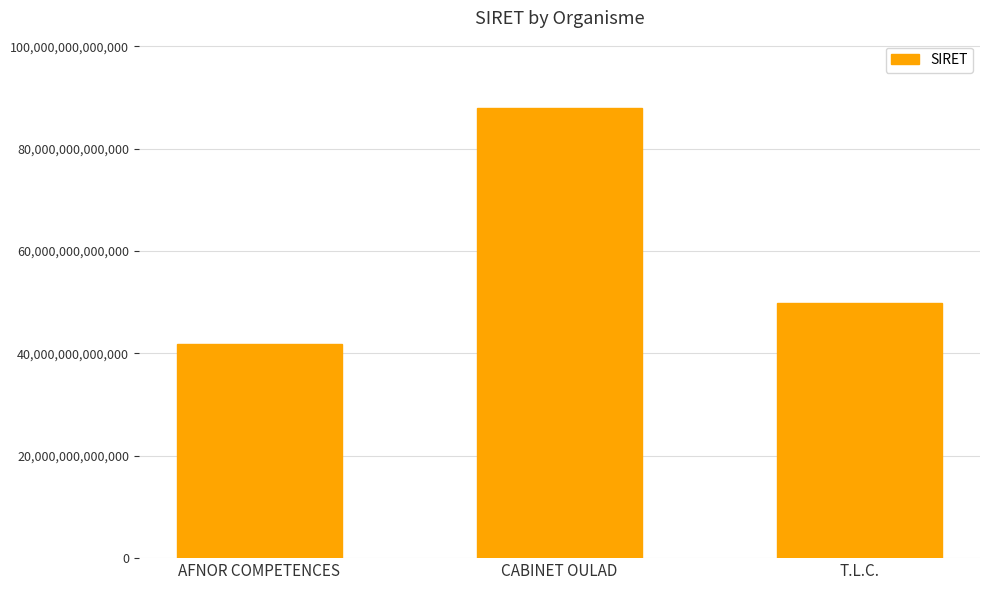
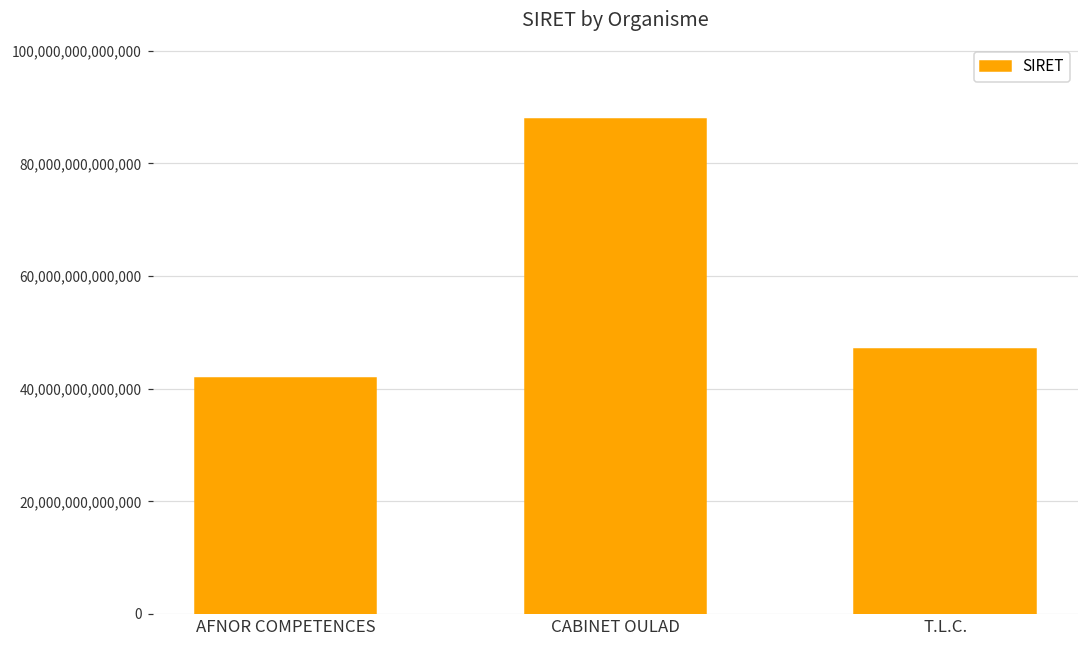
  {
    "AFNOR COMPETENCES": "42,000,000,000,000",
    "CABINET OULAD": "88,000,000,000,000",
-   "T.L.C.": "50,000,000,000,000"
+   "T.L.C.": "47,000,000,000,000"
  }
